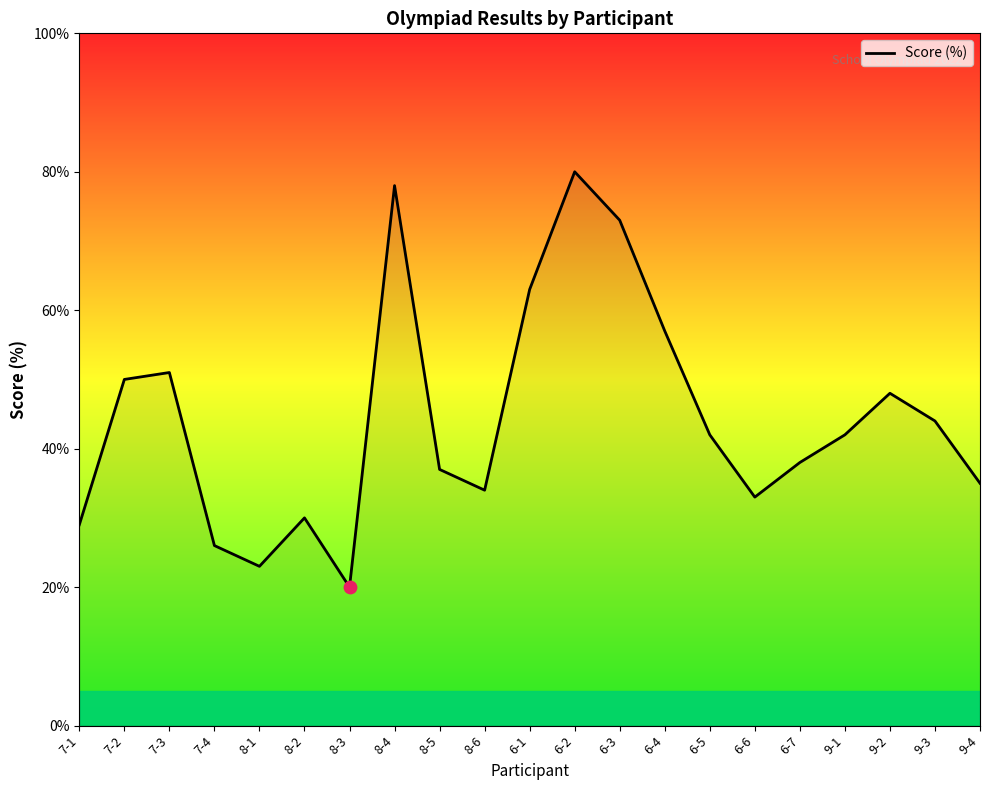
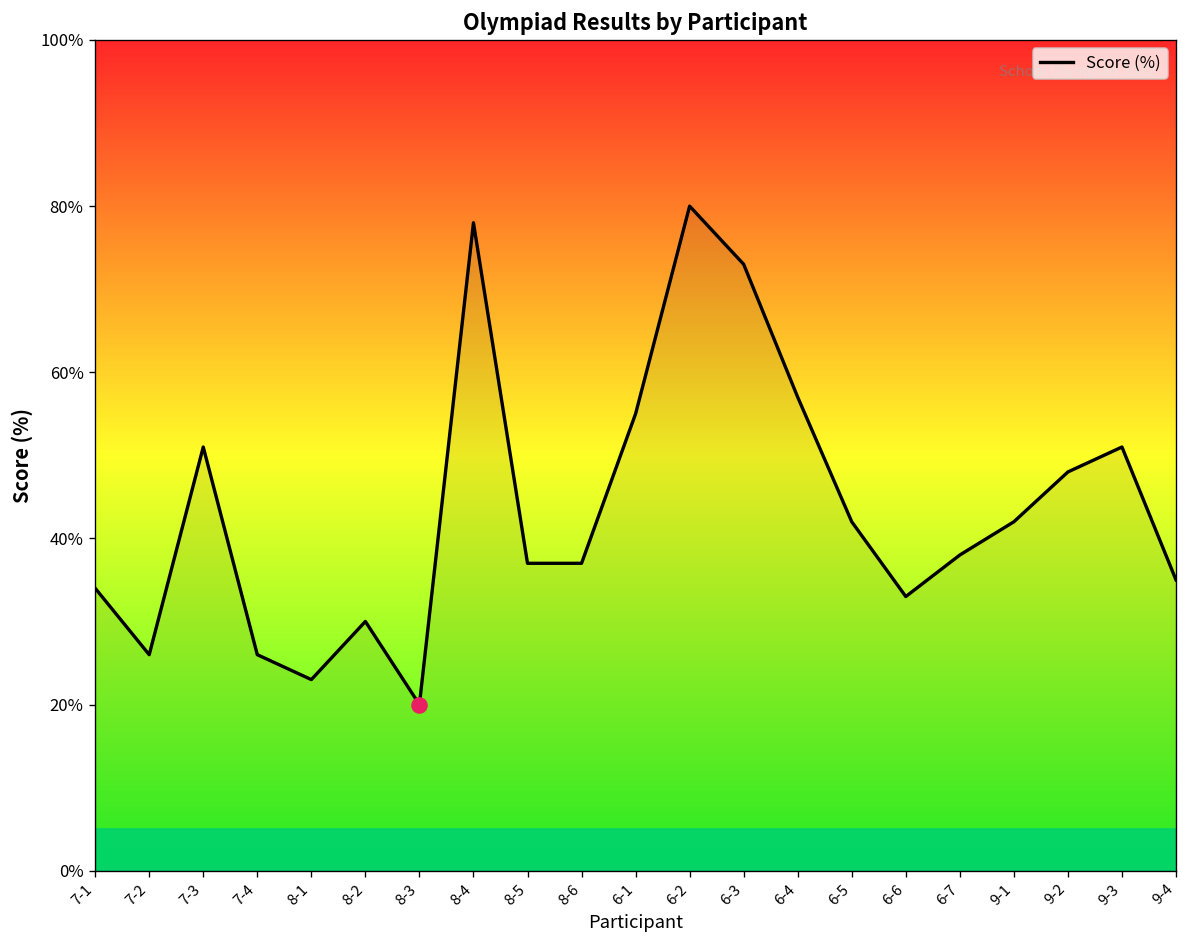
  {
    "Score (%)": {
-     "7-1": "29%",
-     "7-2": "50%",
+     "7-1": "34%",
+     "7-2": "26%",
      "7-3": "51%",
      "7-4": "26%",
      "8-1": "23%",
      "8-2": "30%",
      "8-4": "78%",
      "8-5": "37%",
-     "8-6": "34%",
-     "6-1": "63%",
+     "8-6": "37%",
+     "6-1": "55%",
      "6-2": "80%",
      "6-3": "73%",
      "6-4": "57%",
      "6-5": "42%",
      "6-6": "33%",
      "6-7": "38%",
      "9-1": "42%",
      "9-2": "48%",
-     "9-3": "44%",
+     "9-3": "51%",
      "9-4": "35%"
    }
  }
